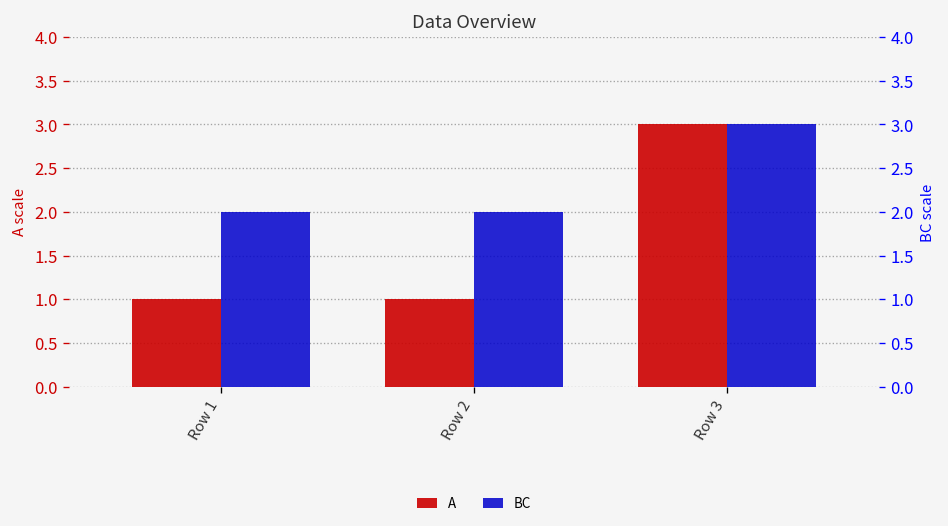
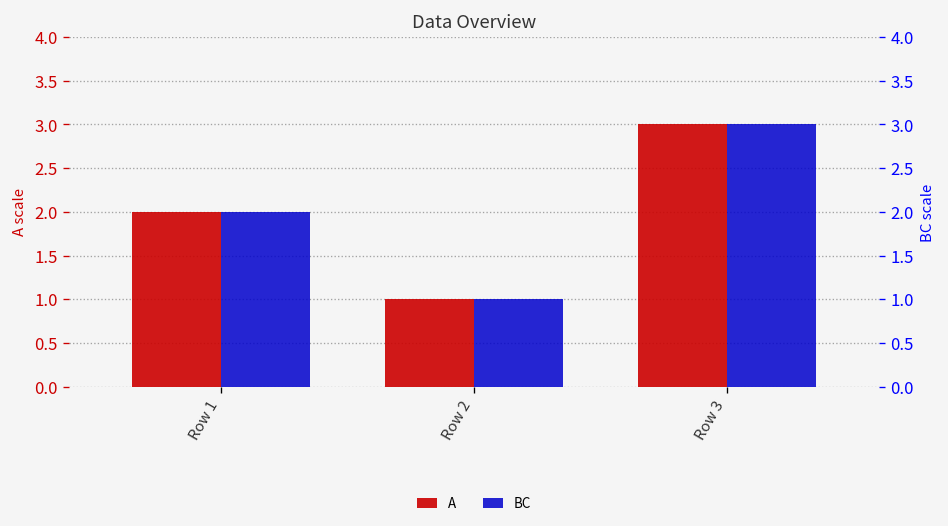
  {
    "A": {
-     "Row 1": 1,
+     "Row 1": 2,
      "Row 2": 1,
      "Row 3": 3
    },
    "BC": {
      "Row 1": 2,
-     "Row 2": 2,
+     "Row 2": 1,
      "Row 3": 3
    }
  }
